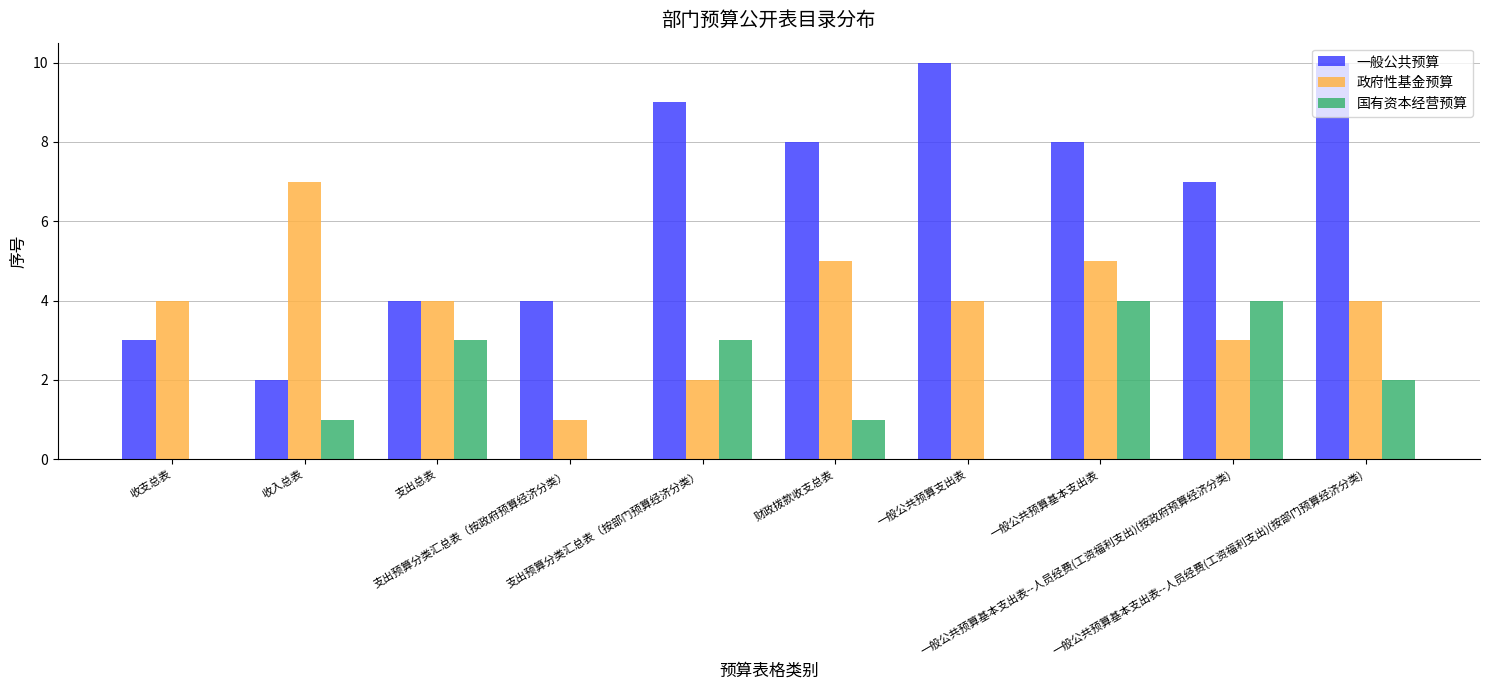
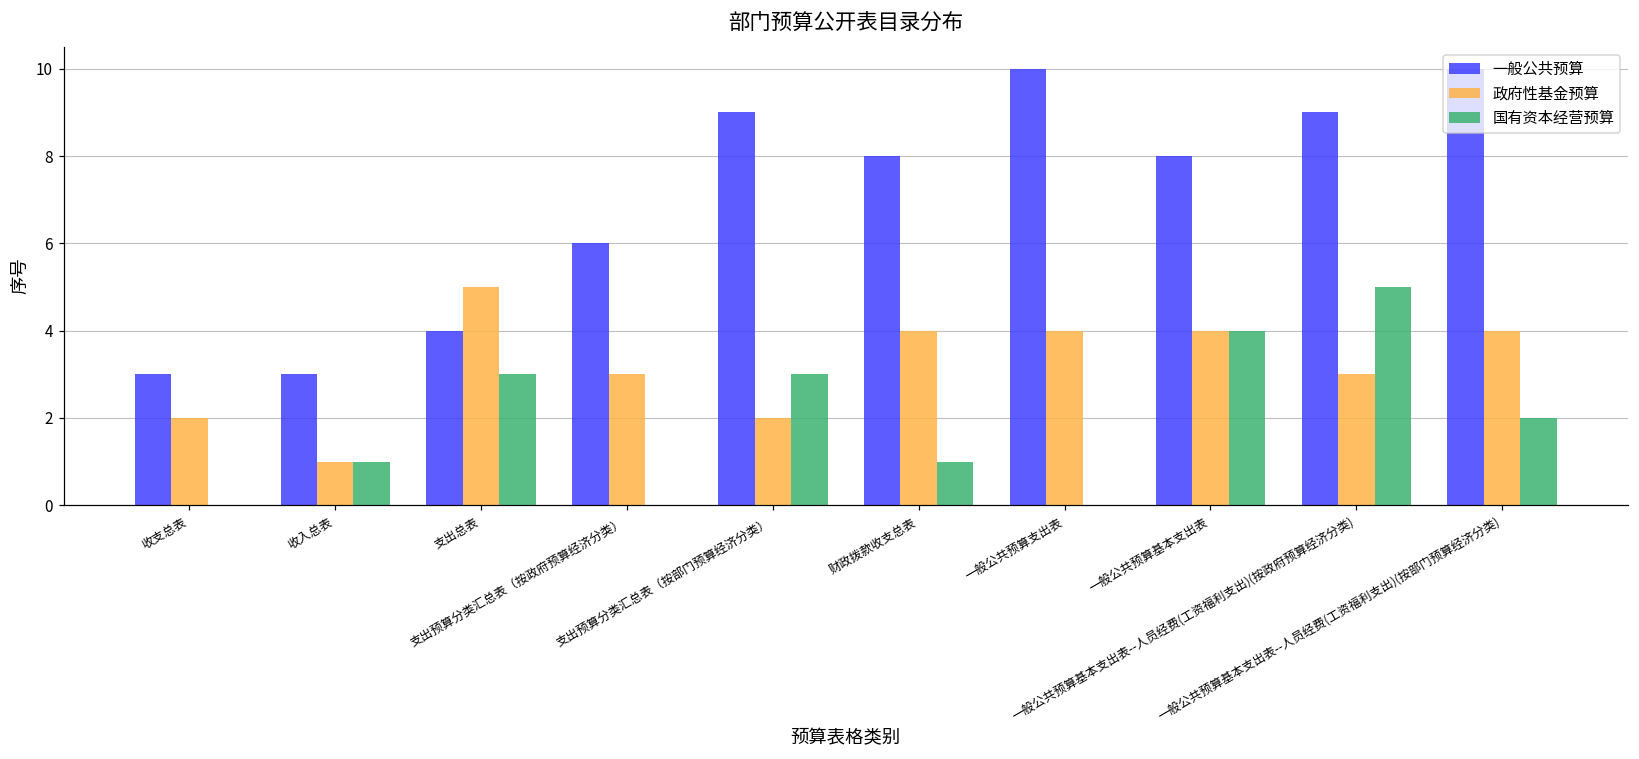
  {
    "一般公共预算": {
      "收支总表": 3,
-     "收入总表": 2,
+     "收入总表": 3,
      "支出总表": 4,
-     "支出预算分类汇总表（按政府预算经济分类）": 4,
+     "支出预算分类汇总表（按政府预算经济分类）": 6,
      "支出预算分类汇总表（按部门预算经济分类）": 9,
      "财政拨款收支总表": 8,
      "一般公共预算支出表": 10,
      "一般公共预算基本支出表": 8,
-     "一般公共预算基本支出表--人员经费(工资福利支出)(按政府预算经济分类)": 7
+     "一般公共预算基本支出表--人员经费(工资福利支出)(按政府预算经济分类)": 9
    },
    "政府性基金预算": {
-     "收支总表": 4,
-     "收入总表": 7,
-     "支出总表": 4,
-     "支出预算分类汇总表（按政府预算经济分类）": 1,
+     "收支总表": 2,
+     "收入总表": 1,
+     "支出总表": 5,
+     "支出预算分类汇总表（按政府预算经济分类）": 3,
      "支出预算分类汇总表（按部门预算经济分类）": 2,
-     "财政拨款收支总表": 5,
+     "财政拨款收支总表": 4,
      "一般公共预算支出表": 4,
-     "一般公共预算基本支出表": 5,
+     "一般公共预算基本支出表": 4,
      "一般公共预算基本支出表--人员经费(工资福利支出)(按政府预算经济分类)": 3,
      "一般公共预算基本支出表--人员经费(工资福利支出)(按部门预算经济分类)": 4
    },
    "国有资本经营预算": {
      "收支总表": 0,
      "收入总表": 1,
      "支出总表": 3,
      "支出预算分类汇总表（按政府预算经济分类）": 0,
      "支出预算分类汇总表（按部门预算经济分类）": 3,
      "财政拨款收支总表": 1,
      "一般公共预算支出表": 0,
      "一般公共预算基本支出表": 4,
-     "一般公共预算基本支出表--人员经费(工资福利支出)(按政府预算经济分类)": 4,
+     "一般公共预算基本支出表--人员经费(工资福利支出)(按政府预算经济分类)": 5,
      "一般公共预算基本支出表--人员经费(工资福利支出)(按部门预算经济分类)": 2
    }
  }
